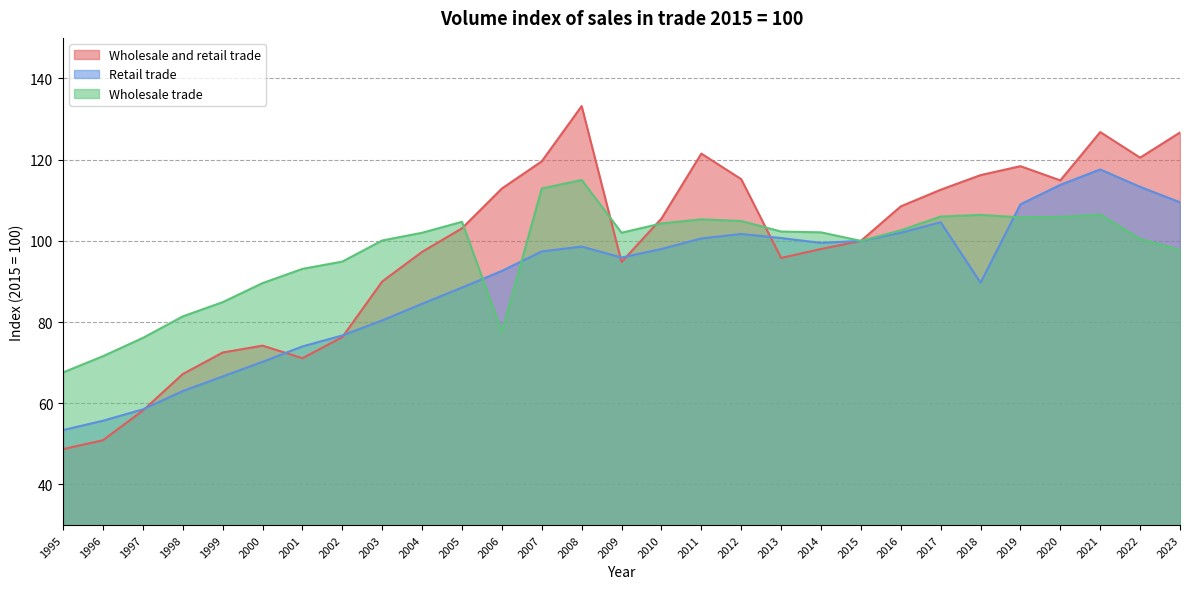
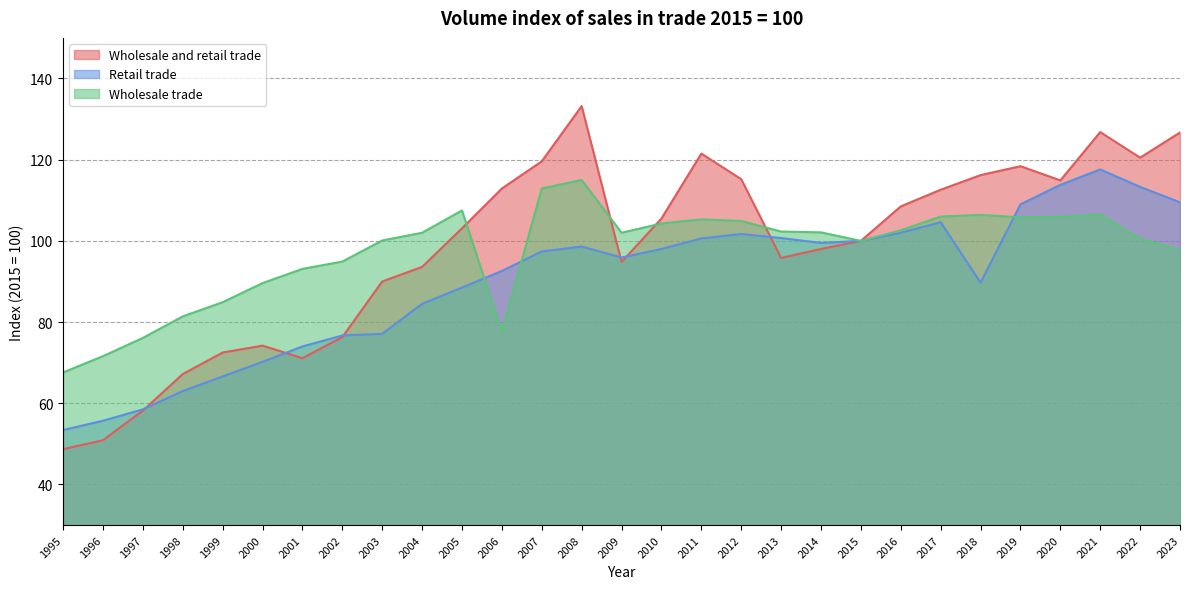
  {
    "Wholesale and retail trade": {
      "1995": 49,
      "1996": 51,
      "1998": 67,
      "1999": 73,
      "2000": 74,
      "2001": 71,
      "2003": 90,
-     "2004": 97,
+     "2004": 94,
      "2005": 103,
      "2006": 113,
      "2007": 120,
      "2008": 133,
      "2009": 95,
      "2010": 106,
      "2011": 122,
      "2012": 115,
      "2013": 96,
      "2014": 98,
      "2016": 109,
      "2017": 113,
      "2018": 116,
      "2019": 118,
      "2020": 115,
      "2021": 127,
      "2022": 121,
      "2023": 127
    },
    "Retail trade": {
      "1995": 53,
      "1996": 56,
      "1998": 63,
      "1999": 67,
      "2000": 70,
      "2001": 74,
-     "2003": 80,
+     "2003": 77,
      "2004": 85,
      "2005": 89,
      "2006": 93,
      "2007": 97,
      "2008": 99,
      "2009": 96,
      "2010": 98,
      "2011": 101,
      "2012": 102,
      "2013": 101,
      "2014": 100,
      "2017": 105,
      "2018": 90,
      "2019": 109,
      "2020": 114,
      "2021": 118,
      "2022": 113,
      "2023": 110
    },
    "Wholesale trade": {
      "1995": 68,
      "1996": 72,
      "1997": 76,
      "1998": 81,
      "1999": 85,
      "2000": 90,
      "2001": 93,
      "2002": 95,
      "2003": 100,
      "2004": 102,
-     "2005": 105,
+     "2005": 108,
      "2006": 78,
      "2007": 113,
      "2008": 115,
      "2009": 102,
      "2010": 104,
      "2011": 105,
      "2012": 105,
      "2013": 102,
      "2014": 102,
      "2017": 106,
      "2018": 106,
      "2019": 106,
      "2020": 106,
      "2021": 107,
      "2022": 101,
      "2023": 98
    }
  }
